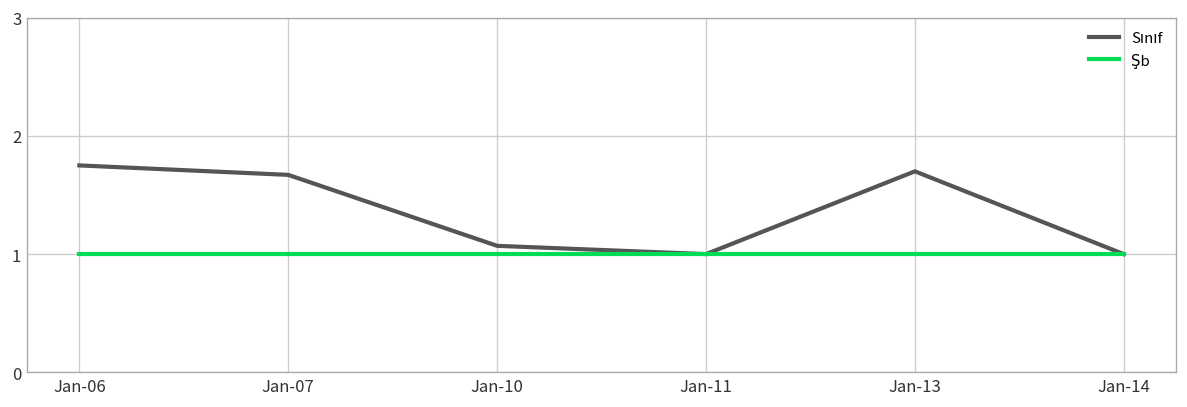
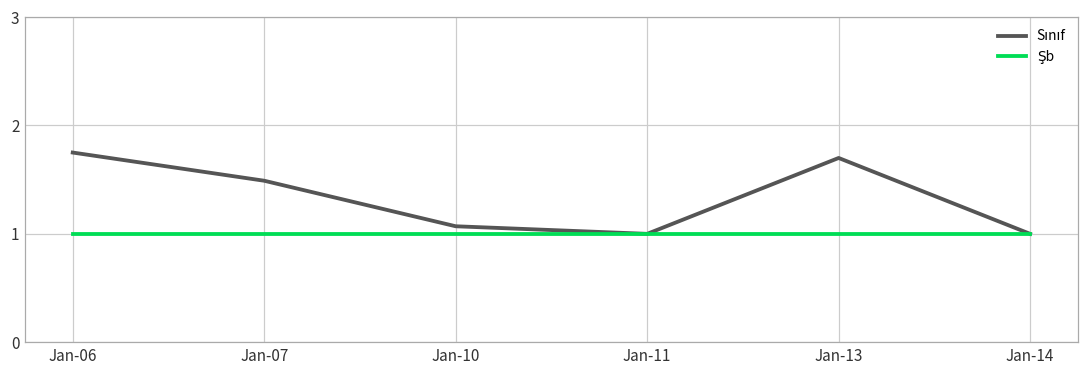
  {
    "Sınıf": {
      "Jan-06": 1.8,
-     "Jan-07": 1.7,
+     "Jan-07": 1.5,
      "Jan-10": 1.1,
      "Jan-13": 1.7
    },
    "Şb": {
      "Jan-06": 1.0,
      "Jan-07": 1.0,
      "Jan-10": 1.0,
      "Jan-13": 1.0
    }
  }
